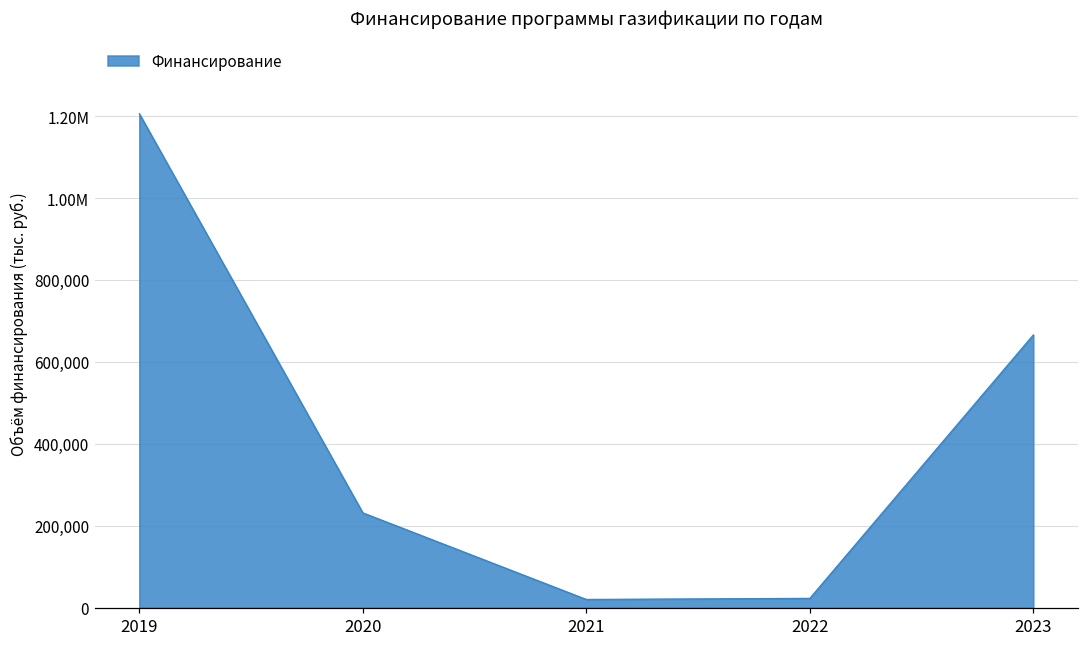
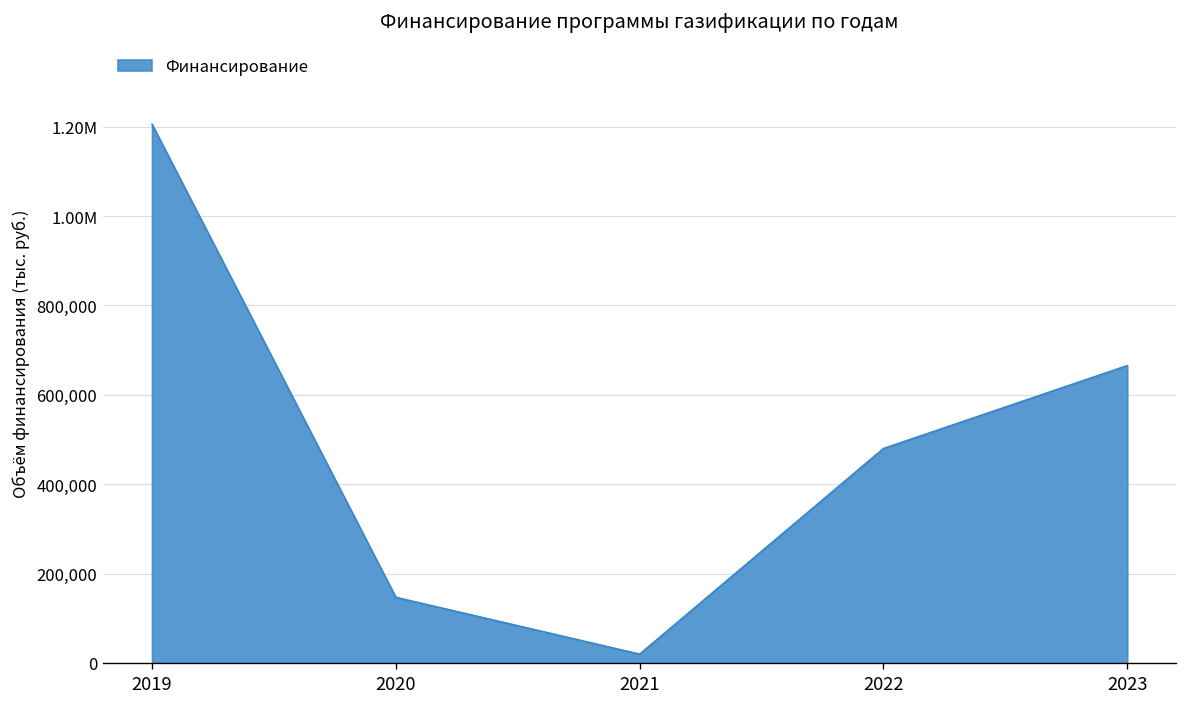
  {
    "2019": "1,210,000",
-   "2020": "230,000",
+   "2020": "150,000",
    "2021": "20,000",
-   "2022": "20,000",
+   "2022": "480,000",
    "2023": "670,000"
  }
